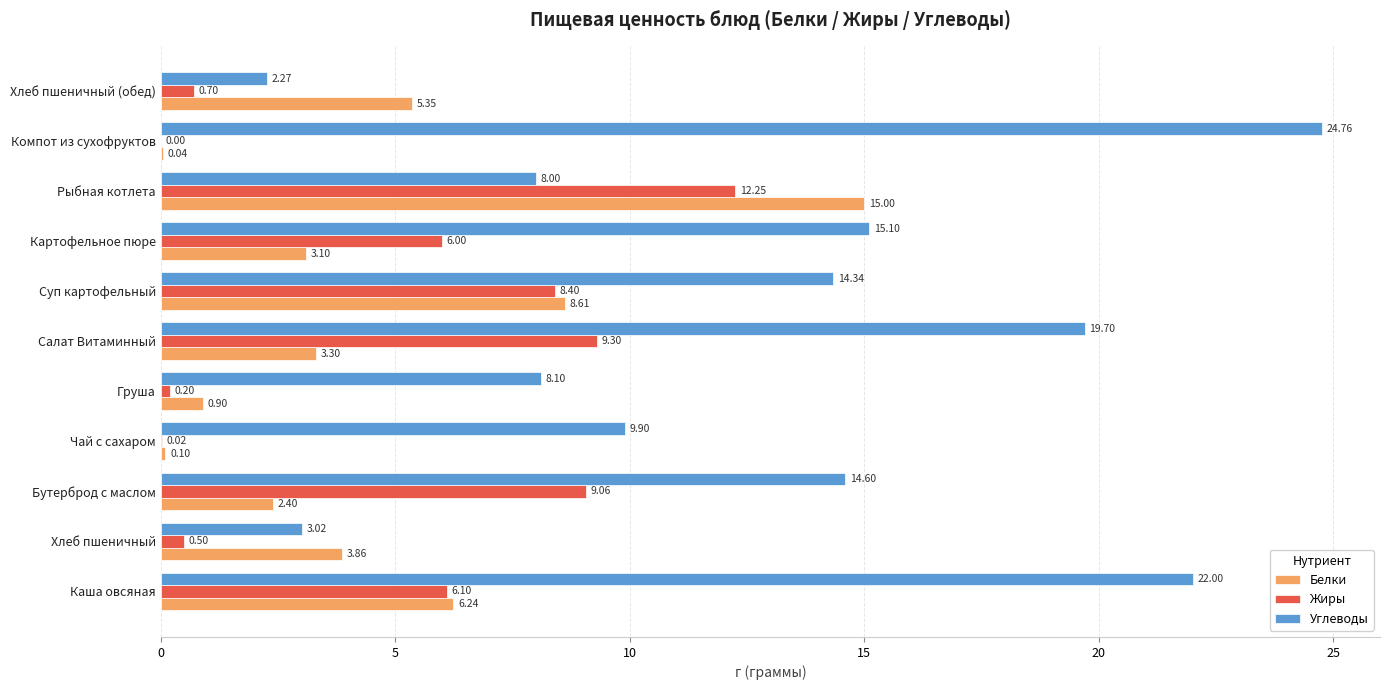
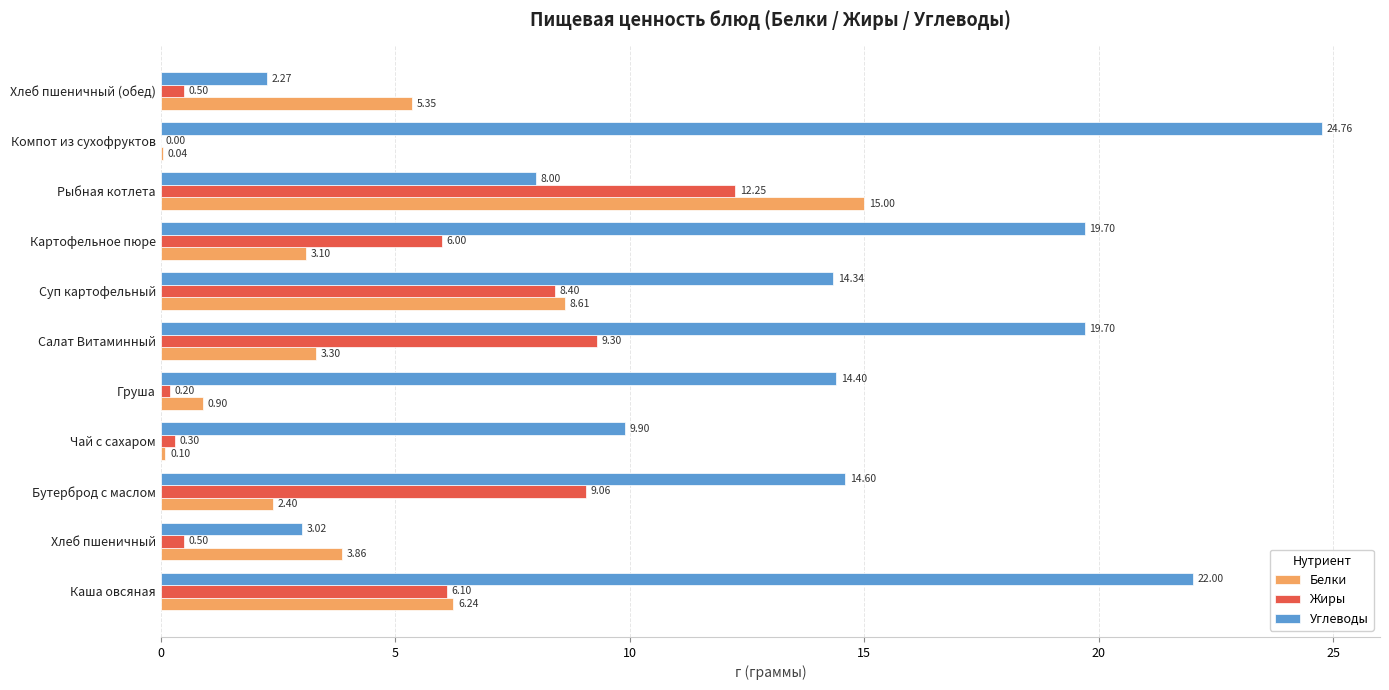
  {
    "Белки": {
      "Хлеб пшеничный (обед)": 5.35,
      "Компот из сухофруктов": 0.04,
      "Рыбная котлета": 15.00,
      "Картофельное пюре": 3.10,
      "Суп картофельный": 8.61,
      "Салат Витаминный": 3.30,
      "Груша": 0.90,
      "Чай с сахаром": 0.10,
      "Бутерброд с маслом": 2.40,
      "Хлеб пшеничный": 3.86,
      "Каша овсяная": 6.24
    },
    "Жиры": {
-     "Хлеб пшеничный (обед)": 0.70,
+     "Хлеб пшеничный (обед)": 0.50,
      "Компот из сухофруктов": 0.00,
      "Рыбная котлета": 12.25,
      "Картофельное пюре": 6.00,
      "Суп картофельный": 8.40,
      "Салат Витаминный": 9.30,
      "Груша": 0.20,
-     "Чай с сахаром": 0.02,
+     "Чай с сахаром": 0.30,
      "Бутерброд с маслом": 9.06,
      "Хлеб пшеничный": 0.50,
      "Каша овсяная": 6.10
    },
    "Углеводы": {
      "Хлеб пшеничный (обед)": 2.27,
      "Компот из сухофруктов": 24.76,
      "Рыбная котлета": 8.00,
-     "Картофельное пюре": 15.10,
+     "Картофельное пюре": 19.70,
      "Суп картофельный": 14.34,
      "Салат Витаминный": 19.70,
-     "Груша": 8.10,
+     "Груша": 14.40,
      "Чай с сахаром": 9.90,
      "Бутерброд с маслом": 14.60,
      "Хлеб пшеничный": 3.02,
      "Каша овсяная": 22.00
    }
  }
